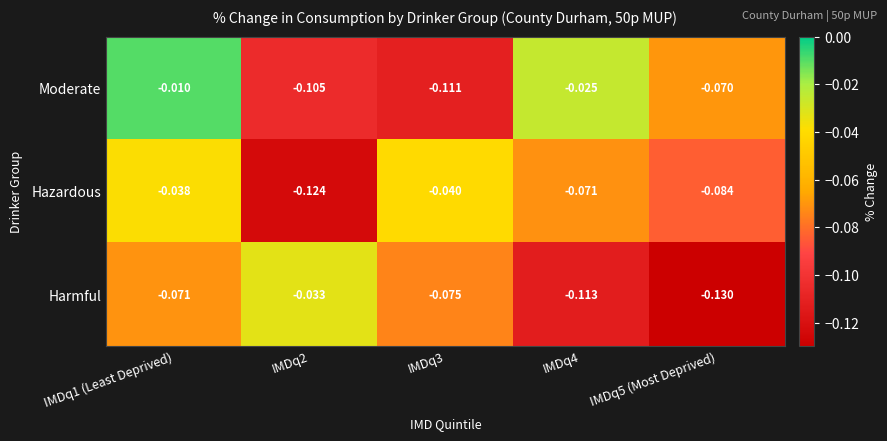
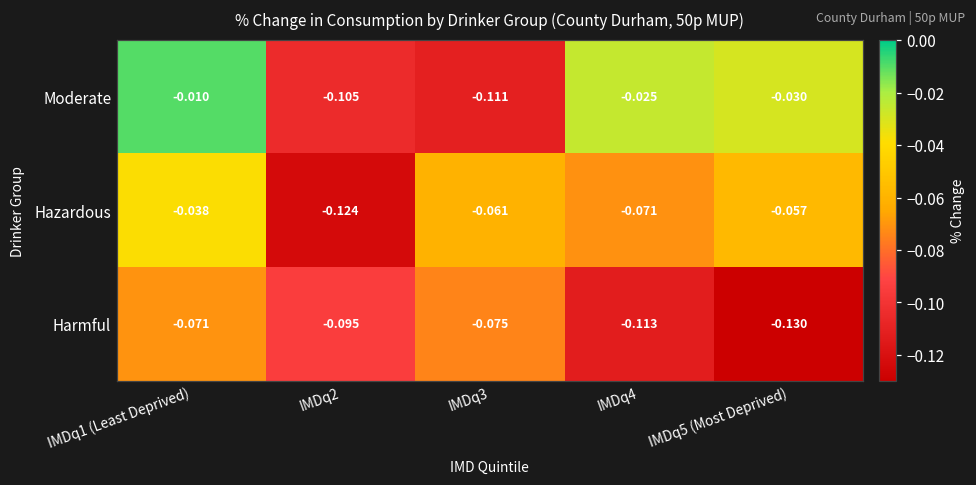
  {
    "Moderate": {
      "IMDq1 (Least Deprived)": -0.010,
      "IMDq2": -0.105,
      "IMDq3": -0.111,
      "IMDq4": -0.025,
-     "IMDq5 (Most Deprived)": -0.070
+     "IMDq5 (Most Deprived)": -0.030
    },
    "Hazardous": {
      "IMDq1 (Least Deprived)": -0.038,
      "IMDq2": -0.124,
-     "IMDq3": -0.040,
+     "IMDq3": -0.061,
      "IMDq4": -0.071,
-     "IMDq5 (Most Deprived)": -0.084
+     "IMDq5 (Most Deprived)": -0.057
    },
    "Harmful": {
      "IMDq1 (Least Deprived)": -0.071,
-     "IMDq2": -0.033,
+     "IMDq2": -0.095,
      "IMDq3": -0.075,
      "IMDq4": -0.113,
      "IMDq5 (Most Deprived)": -0.130
    }
  }
